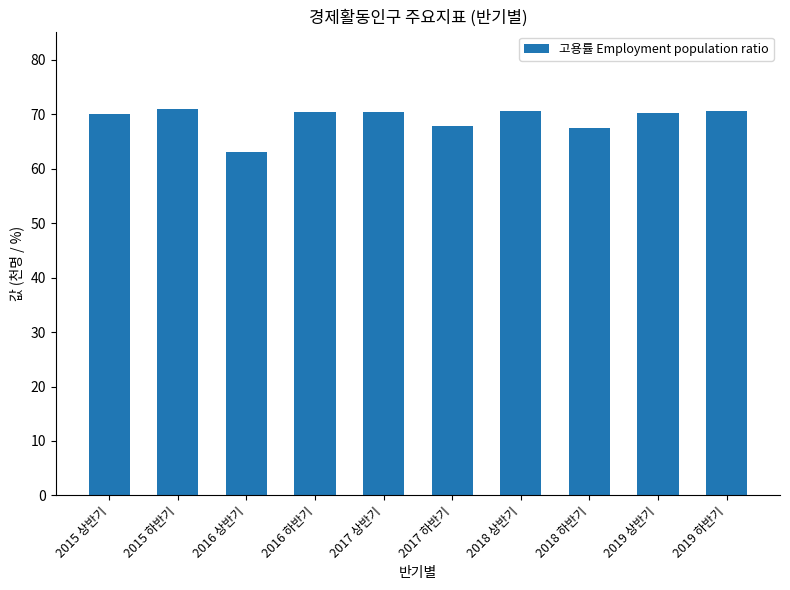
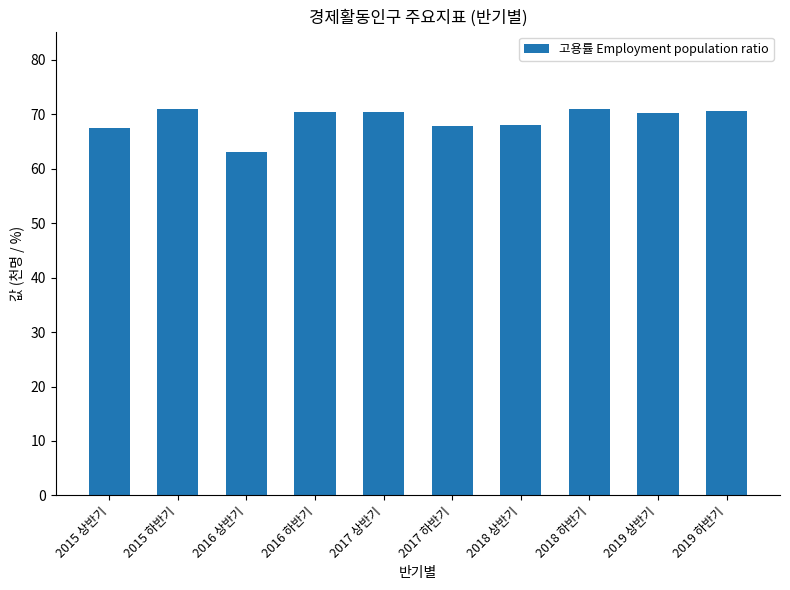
  {
-   "2015 상반기": 70,
+   "2015 상반기": 68,
    "2015 하반기": 71,
    "2016 상반기": 63,
    "2016 하반기": 70,
    "2017 상반기": 70,
    "2017 하반기": 68,
-   "2018 상반기": 71,
-   "2018 하반기": 68,
+   "2018 상반기": 68,
+   "2018 하반기": 71,
    "2019 상반기": 70,
    "2019 하반기": 71
  }
